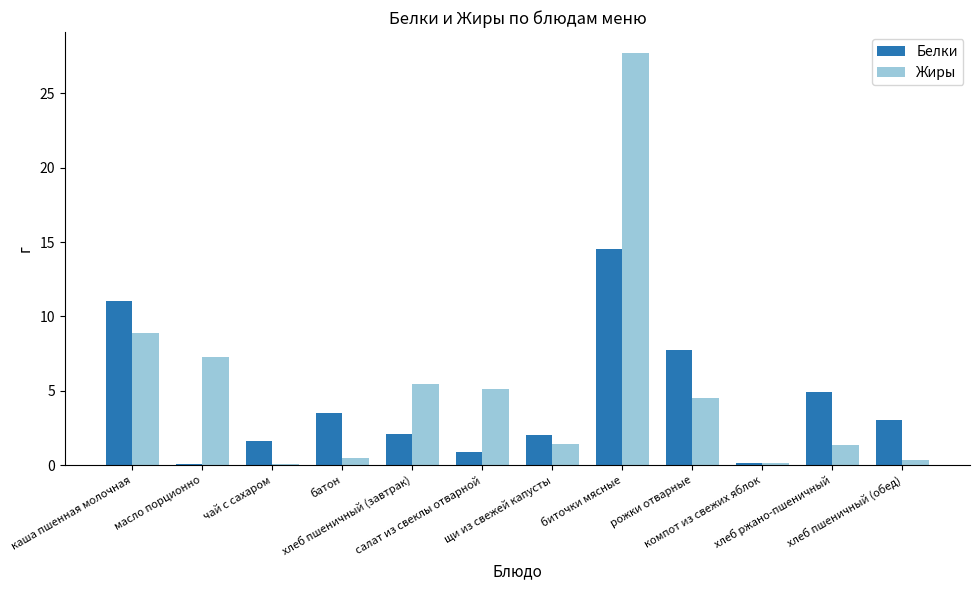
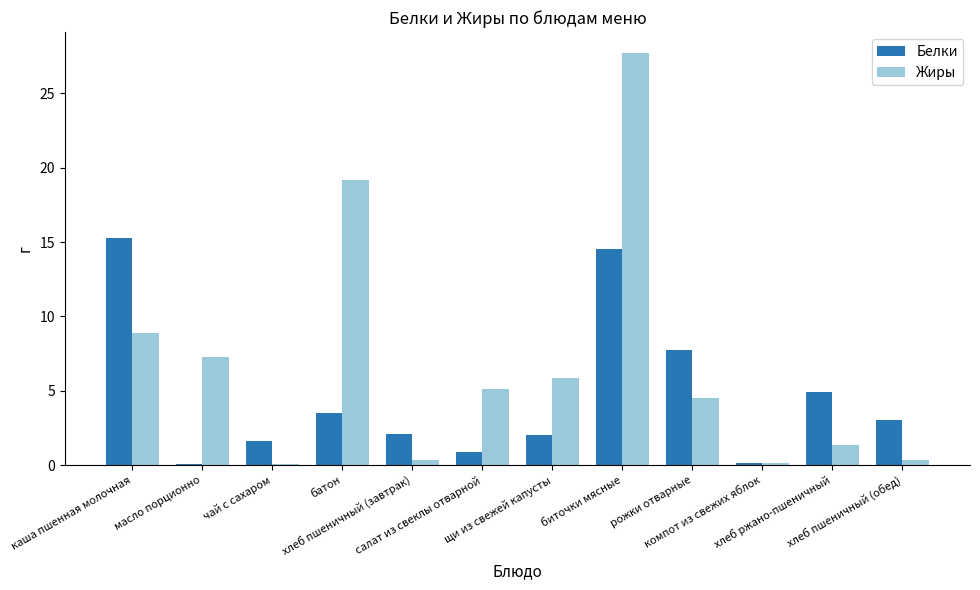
  {
    "Белки": {
-     "каша пшенная молочная": 11.0,
+     "каша пшенная молочная": 15.3,
      "чай с сахаром": 1.6,
      "батон": 3.5,
      "хлеб пшеничный (завтрак)": 2.1,
      "салат из свеклы отварной": 0.9,
      "щи из свежей капусты": 2.1,
      "биточки мясные": 14.5,
      "рожки отварные": 7.7,
      "хлеб ржано-пшеничный": 4.9,
      "хлеб пшеничный (обед)": 3.0
    },
    "Жиры": {
      "каша пшенная молочная": 8.9,
      "масло порционно": 7.3,
-     "батон": 0.5,
-     "хлеб пшеничный (завтрак)": 5.4,
+     "батон": 19.2,
+     "хлеб пшеничный (завтрак)": 0.3,
      "салат из свеклы отварной": 5.1,
-     "щи из свежей капусты": 1.4,
+     "щи из свежей капусты": 5.9,
      "биточки мясные": 27.7,
      "рожки отварные": 4.5,
      "хлеб ржано-пшеничный": 1.3,
      "хлеб пшеничный (обед)": 0.3
    }
  }
